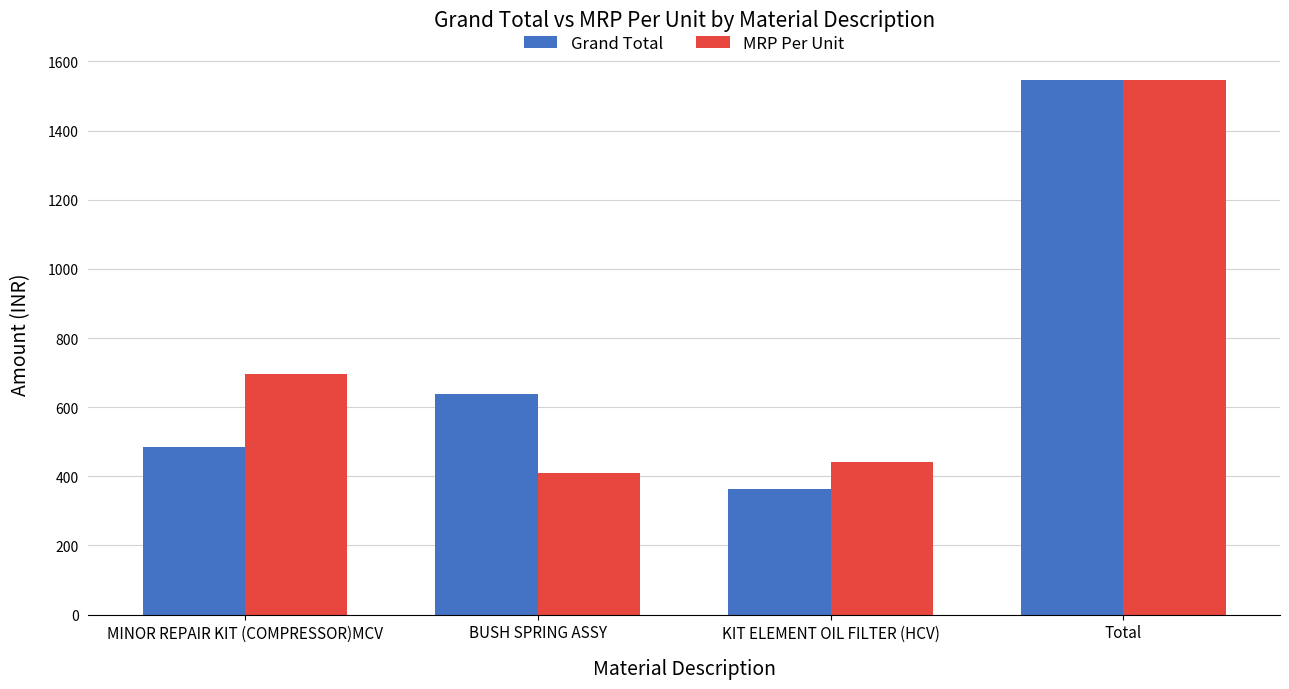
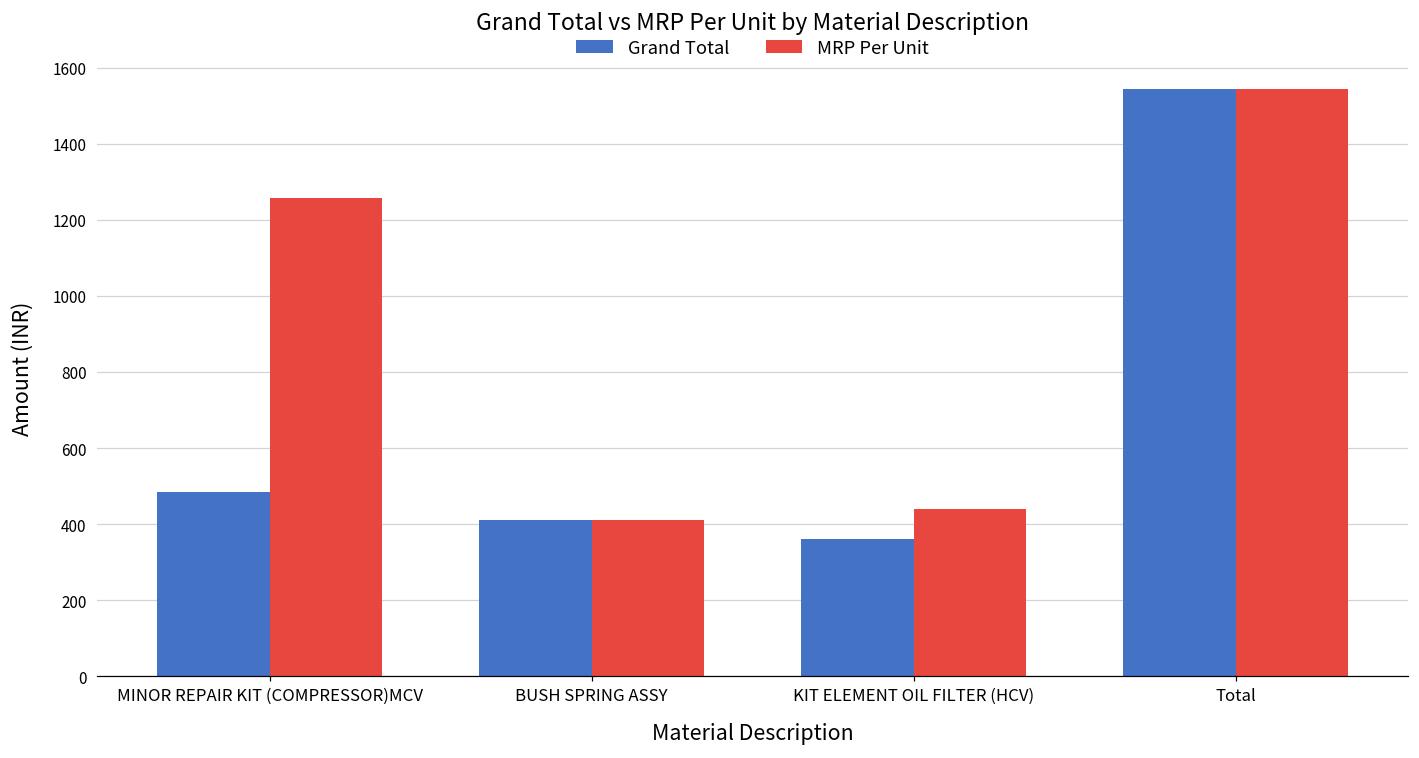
  {
    "Grand Total": {
      "MINOR REPAIR KIT (COMPRESSOR)MCV": 480,
-     "BUSH SPRING ASSY": 640,
+     "BUSH SPRING ASSY": 410,
      "KIT ELEMENT OIL FILTER (HCV)": 360,
      "Total": 1550
    },
    "MRP Per Unit": {
-     "MINOR REPAIR KIT (COMPRESSOR)MCV": 700,
+     "MINOR REPAIR KIT (COMPRESSOR)MCV": 1260,
      "BUSH SPRING ASSY": 410,
      "KIT ELEMENT OIL FILTER (HCV)": 440,
      "Total": 1550
    }
  }
